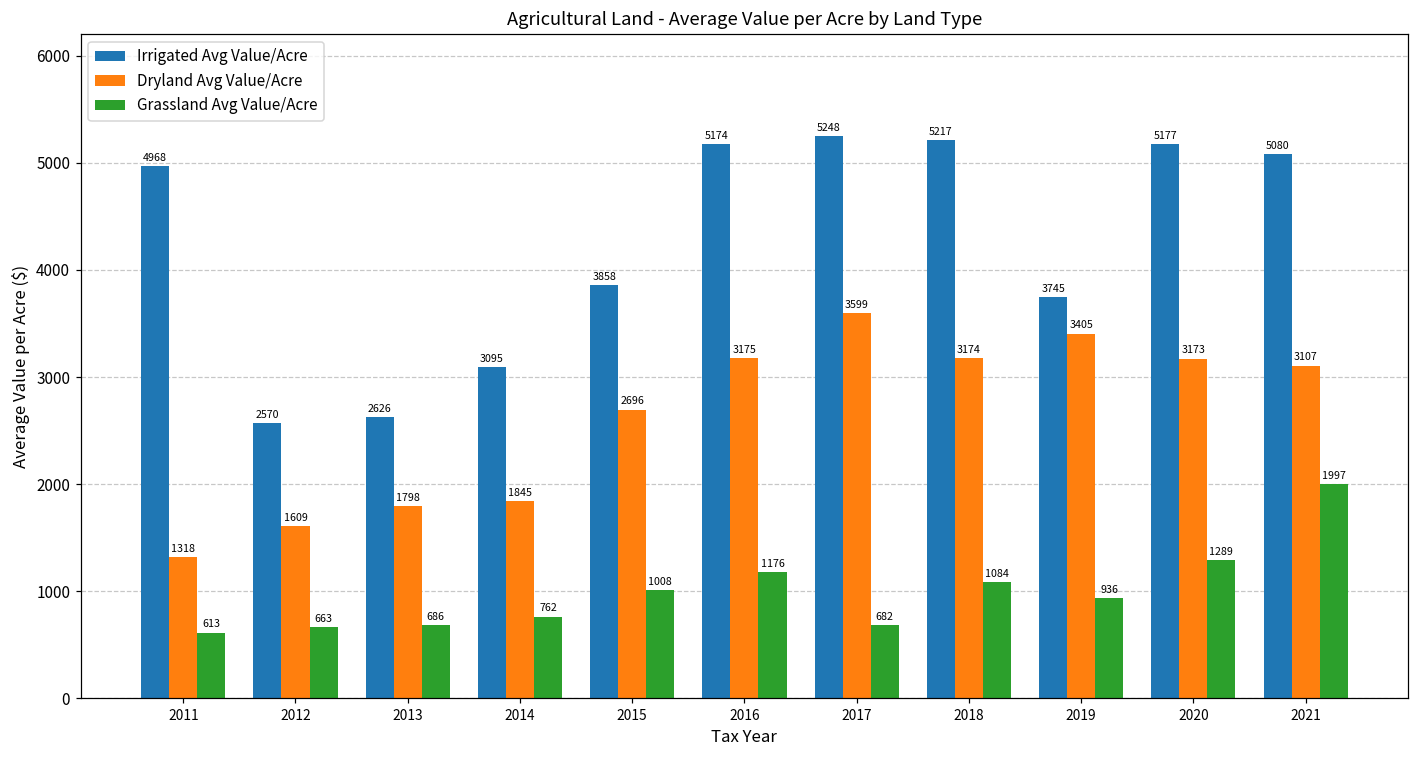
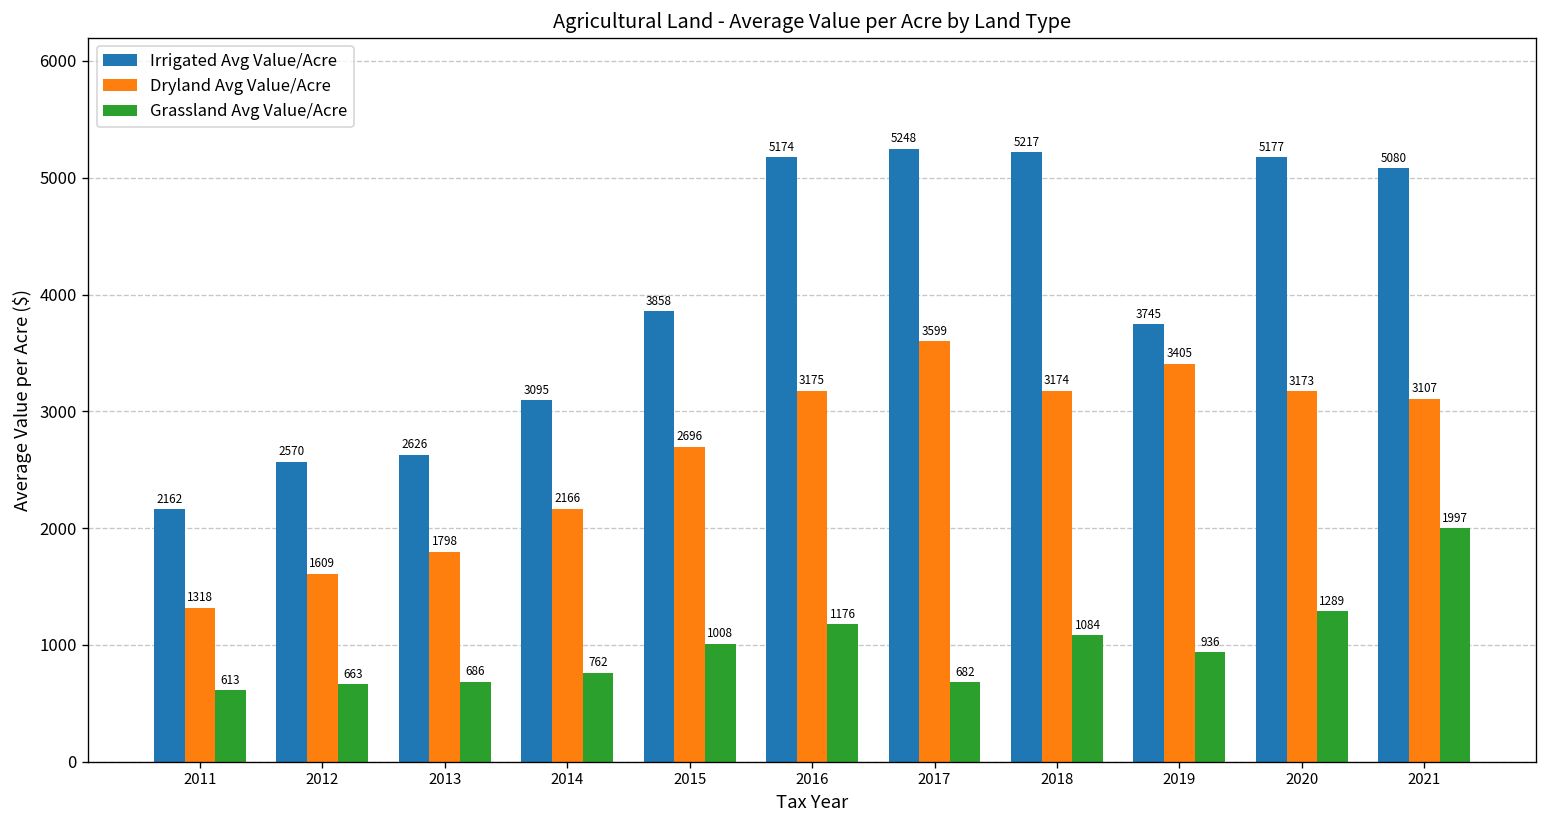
  {
    "Irrigated Avg Value/Acre": {
-     "2011": 4968,
+     "2011": 2162,
      "2012": 2570,
      "2013": 2626,
      "2014": 3095,
      "2015": 3858,
      "2016": 5174,
      "2017": 5248,
      "2018": 5217,
      "2019": 3745,
      "2020": 5177,
      "2021": 5080
    },
    "Dryland Avg Value/Acre": {
      "2011": 1318,
      "2012": 1609,
      "2013": 1798,
-     "2014": 1845,
+     "2014": 2166,
      "2015": 2696,
      "2016": 3175,
      "2017": 3599,
      "2018": 3174,
      "2019": 3405,
      "2020": 3173,
      "2021": 3107
    },
    "Grassland Avg Value/Acre": {
      "2011": 613,
      "2012": 663,
      "2013": 686,
      "2014": 762,
      "2015": 1008,
      "2016": 1176,
      "2017": 682,
      "2018": 1084,
      "2019": 936,
      "2020": 1289,
      "2021": 1997
    }
  }
